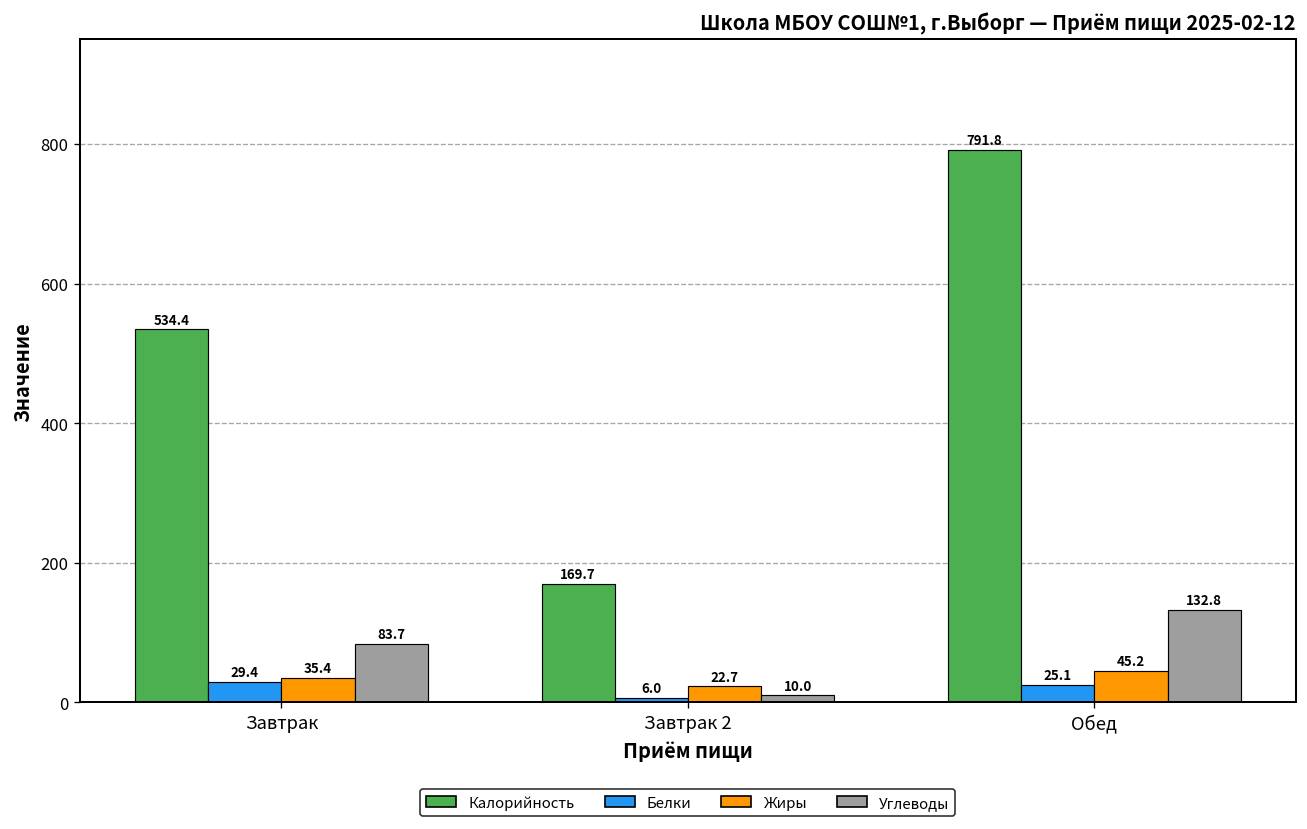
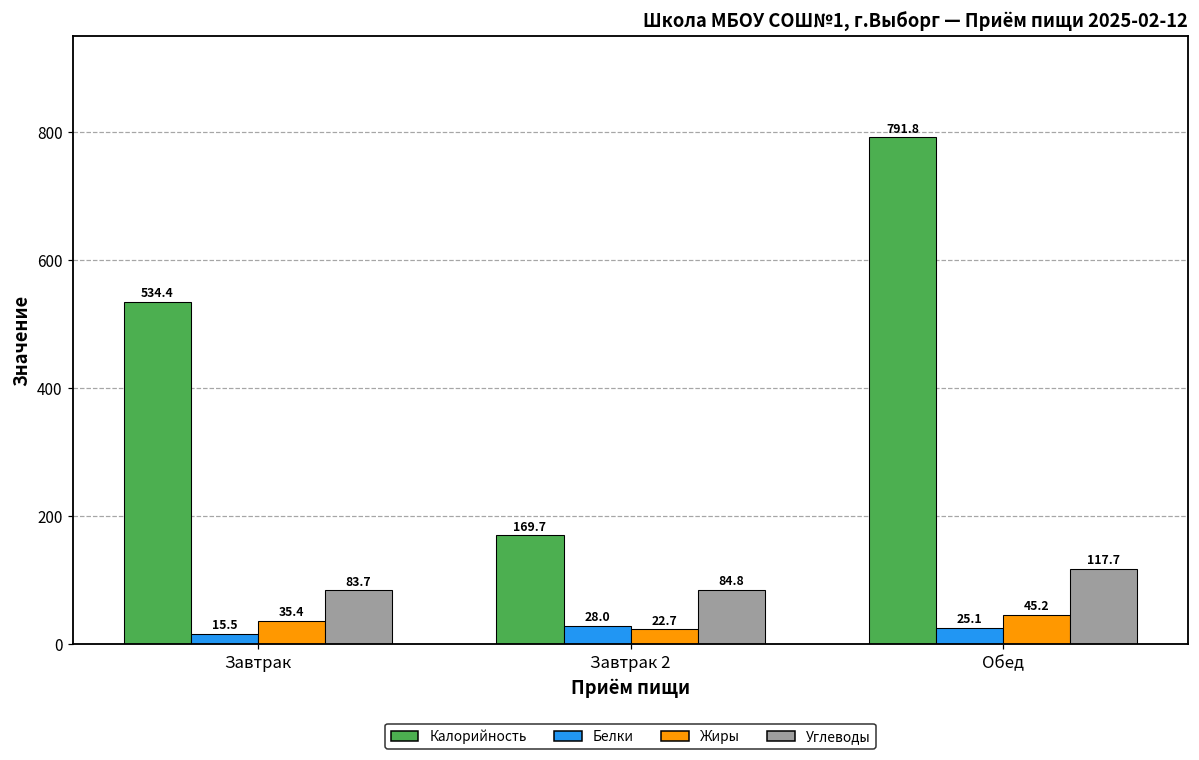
  {
    "Калорийность": {
      "Завтрак": 534.4,
      "Завтрак 2": 169.7,
      "Обед": 791.8
    },
    "Белки": {
-     "Завтрак": 29.4,
-     "Завтрак 2": 6.0,
+     "Завтрак": 15.5,
+     "Завтрак 2": 28.0,
      "Обед": 25.1
    },
    "Жиры": {
      "Завтрак": 35.4,
      "Завтрак 2": 22.7,
      "Обед": 45.2
    },
    "Углеводы": {
      "Завтрак": 83.7,
-     "Завтрак 2": 10.0,
-     "Обед": 132.8
+     "Завтрак 2": 84.8,
+     "Обед": 117.7
    }
  }
